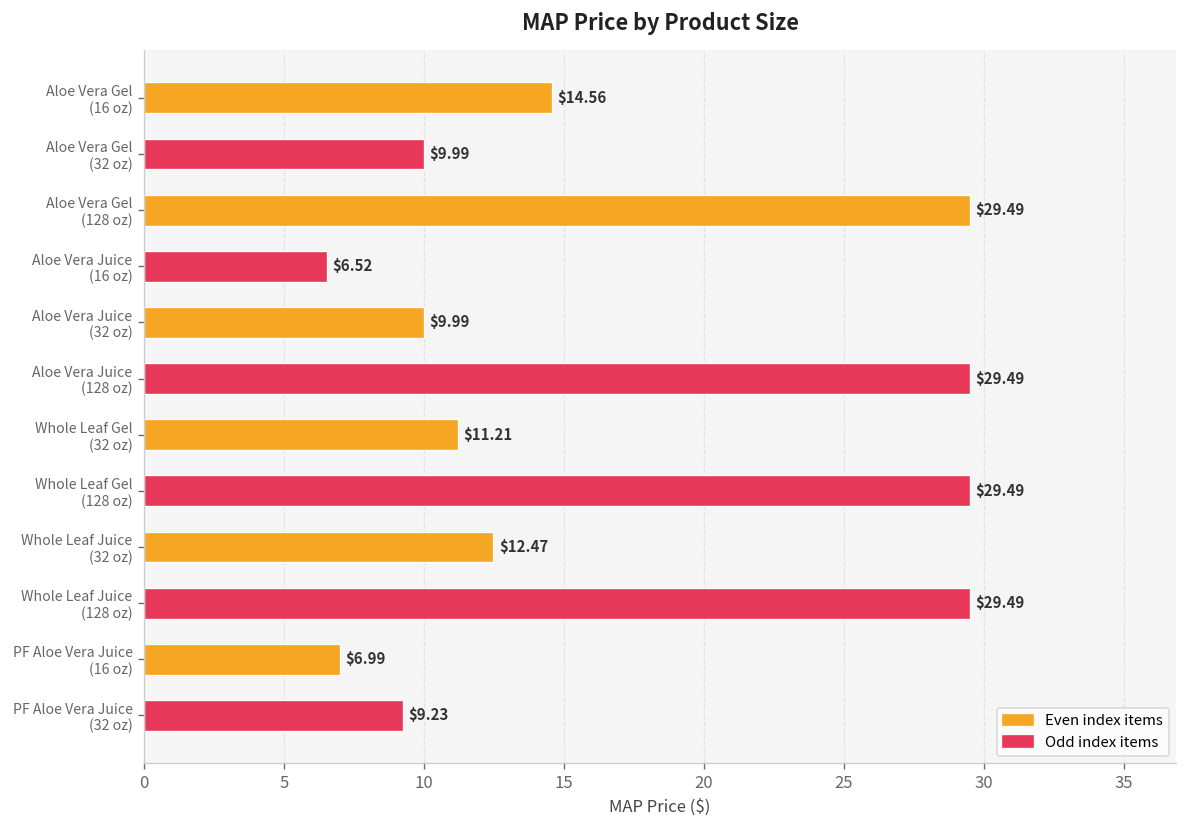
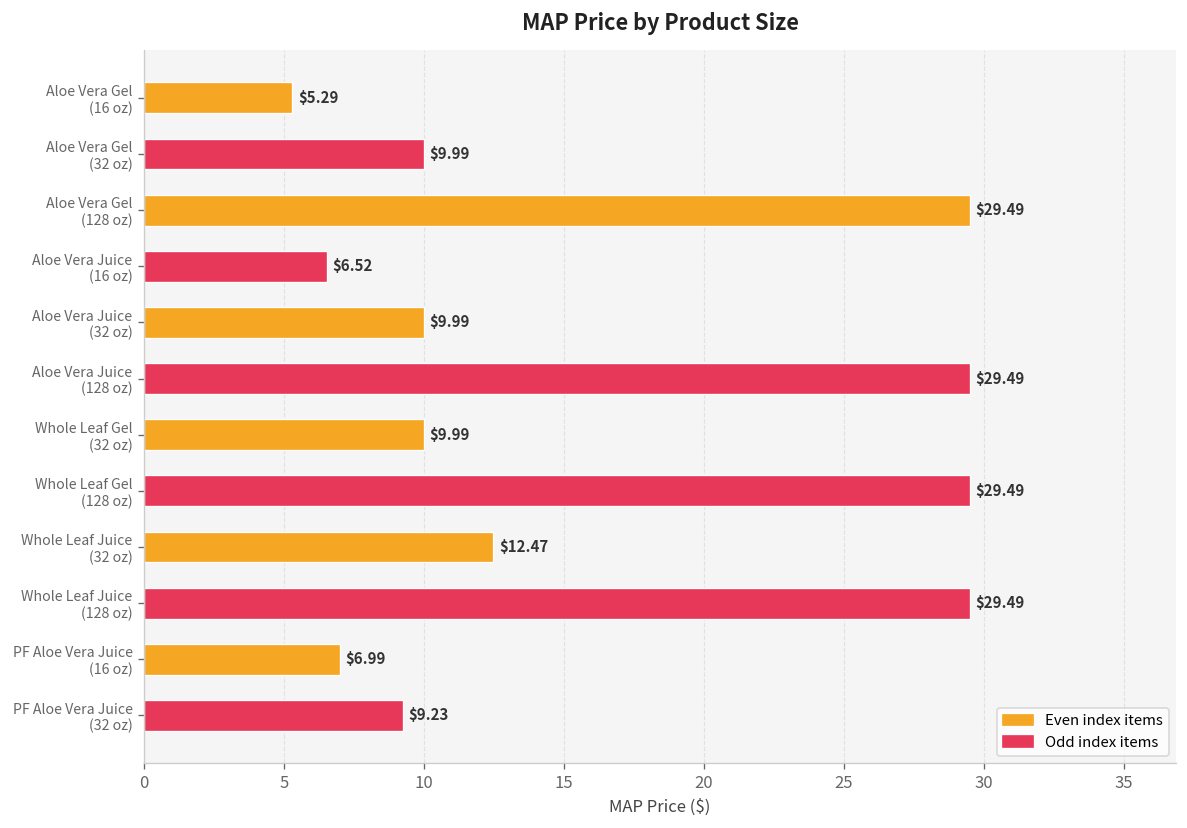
  {
-   "Aloe Vera Gel (16 oz)": "$14.56",
+   "Aloe Vera Gel (16 oz)": "$5.29",
    "Aloe Vera Gel (32 oz)": "$9.99",
    "Aloe Vera Gel (128 oz)": "$29.49",
    "Aloe Vera Juice (16 oz)": "$6.52",
    "Aloe Vera Juice (32 oz)": "$9.99",
    "Aloe Vera Juice (128 oz)": "$29.49",
-   "Whole Leaf Gel (32 oz)": "$11.21",
+   "Whole Leaf Gel (32 oz)": "$9.99",
    "Whole Leaf Gel (128 oz)": "$29.49",
    "Whole Leaf Juice (32 oz)": "$12.47",
    "Whole Leaf Juice (128 oz)": "$29.49",
    "PF Aloe Vera Juice (16 oz)": "$6.99",
    "PF Aloe Vera Juice (32 oz)": "$9.23"
  }
